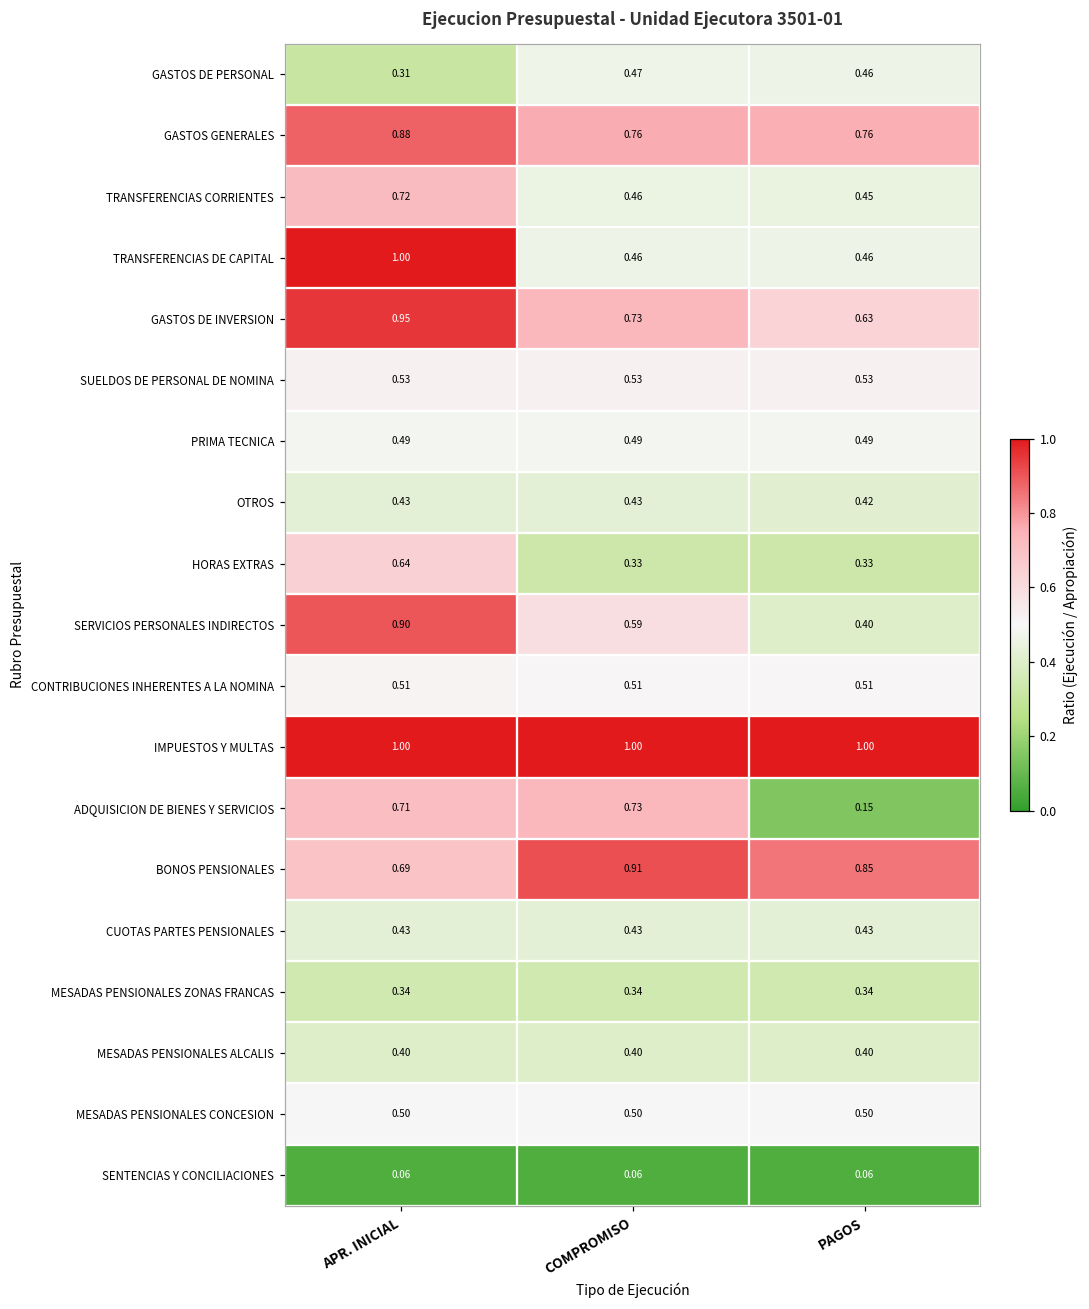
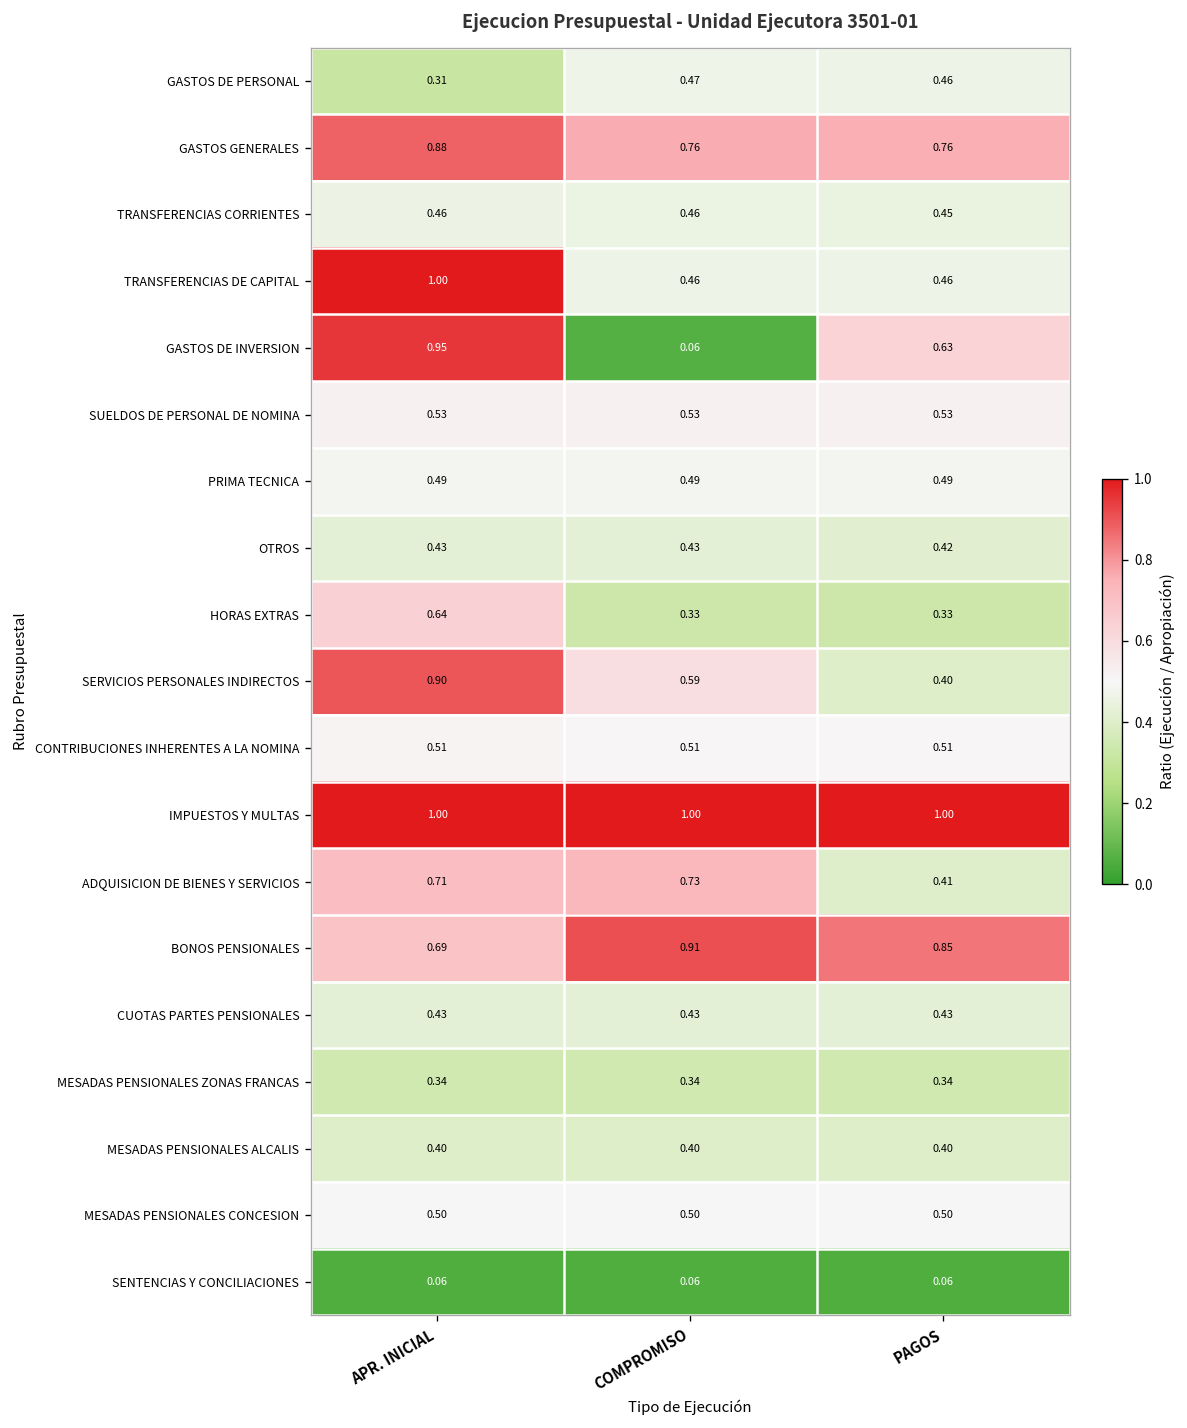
  {
    "GASTOS DE PERSONAL": {
      "APR. INICIAL": 0.31,
      "COMPROMISO": 0.47,
      "PAGOS": 0.46
    },
    "GASTOS GENERALES": {
      "APR. INICIAL": 0.88,
      "COMPROMISO": 0.76,
      "PAGOS": 0.76
    },
    "TRANSFERENCIAS CORRIENTES": {
-     "APR. INICIAL": 0.72,
+     "APR. INICIAL": 0.46,
      "COMPROMISO": 0.46,
      "PAGOS": 0.45
    },
    "TRANSFERENCIAS DE CAPITAL": {
      "APR. INICIAL": 1.00,
      "COMPROMISO": 0.46,
      "PAGOS": 0.46
    },
    "GASTOS DE INVERSION": {
      "APR. INICIAL": 0.95,
-     "COMPROMISO": 0.73,
+     "COMPROMISO": 0.06,
      "PAGOS": 0.63
    },
    "SUELDOS DE PERSONAL DE NOMINA": {
      "APR. INICIAL": 0.53,
      "COMPROMISO": 0.53,
      "PAGOS": 0.53
    },
    "PRIMA TECNICA": {
      "APR. INICIAL": 0.49,
      "COMPROMISO": 0.49,
      "PAGOS": 0.49
    },
    "OTROS": {
      "APR. INICIAL": 0.43,
      "COMPROMISO": 0.43,
      "PAGOS": 0.42
    },
    "HORAS EXTRAS": {
      "APR. INICIAL": 0.64,
      "COMPROMISO": 0.33,
      "PAGOS": 0.33
    },
    "SERVICIOS PERSONALES INDIRECTOS": {
      "APR. INICIAL": 0.90,
      "COMPROMISO": 0.59,
      "PAGOS": 0.40
    },
    "CONTRIBUCIONES INHERENTES A LA NOMINA": {
      "APR. INICIAL": 0.51,
      "COMPROMISO": 0.51,
      "PAGOS": 0.51
    },
    "IMPUESTOS Y MULTAS": {
      "APR. INICIAL": 1.00,
      "COMPROMISO": 1.00,
      "PAGOS": 1.00
    },
    "ADQUISICION DE BIENES Y SERVICIOS": {
      "APR. INICIAL": 0.71,
      "COMPROMISO": 0.73,
-     "PAGOS": 0.15
+     "PAGOS": 0.41
    },
    "BONOS PENSIONALES": {
      "APR. INICIAL": 0.69,
      "COMPROMISO": 0.91,
      "PAGOS": 0.85
    },
    "CUOTAS PARTES PENSIONALES": {
      "APR. INICIAL": 0.43,
      "COMPROMISO": 0.43,
      "PAGOS": 0.43
    },
    "MESADAS PENSIONALES ZONAS FRANCAS": {
      "APR. INICIAL": 0.34,
      "COMPROMISO": 0.34,
      "PAGOS": 0.34
    },
    "MESADAS PENSIONALES ALCALIS": {
      "APR. INICIAL": 0.40,
      "COMPROMISO": 0.40,
      "PAGOS": 0.40
    },
    "MESADAS PENSIONALES CONCESION": {
      "APR. INICIAL": 0.50,
      "COMPROMISO": 0.50,
      "PAGOS": 0.50
    },
    "SENTENCIAS Y CONCILIACIONES": {
      "APR. INICIAL": 0.06,
      "COMPROMISO": 0.06,
      "PAGOS": 0.06
    }
  }
